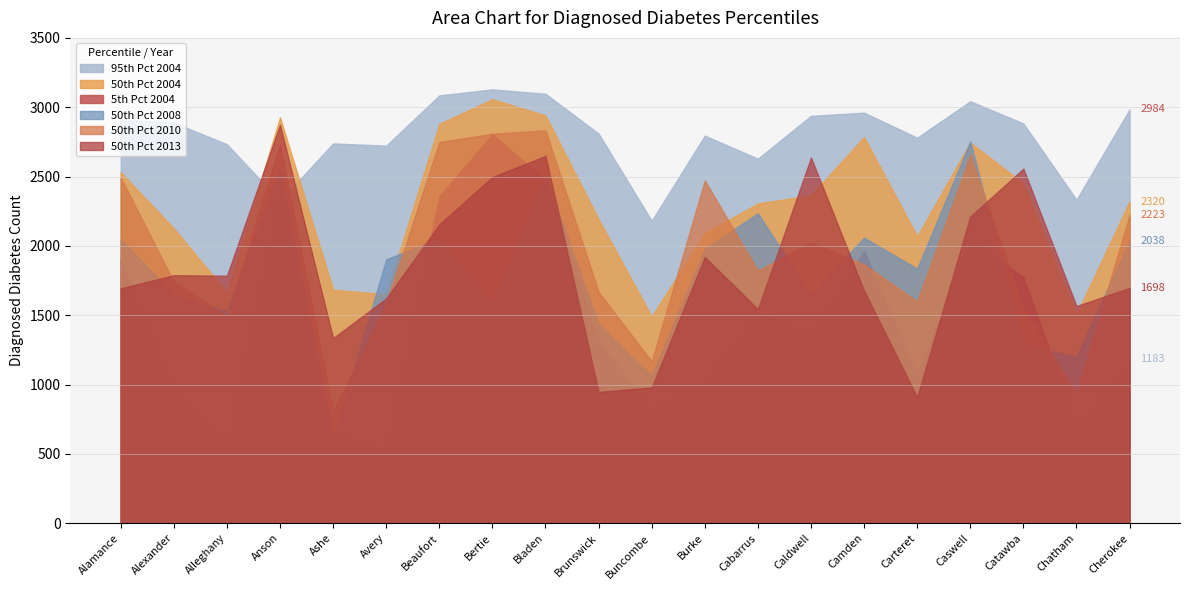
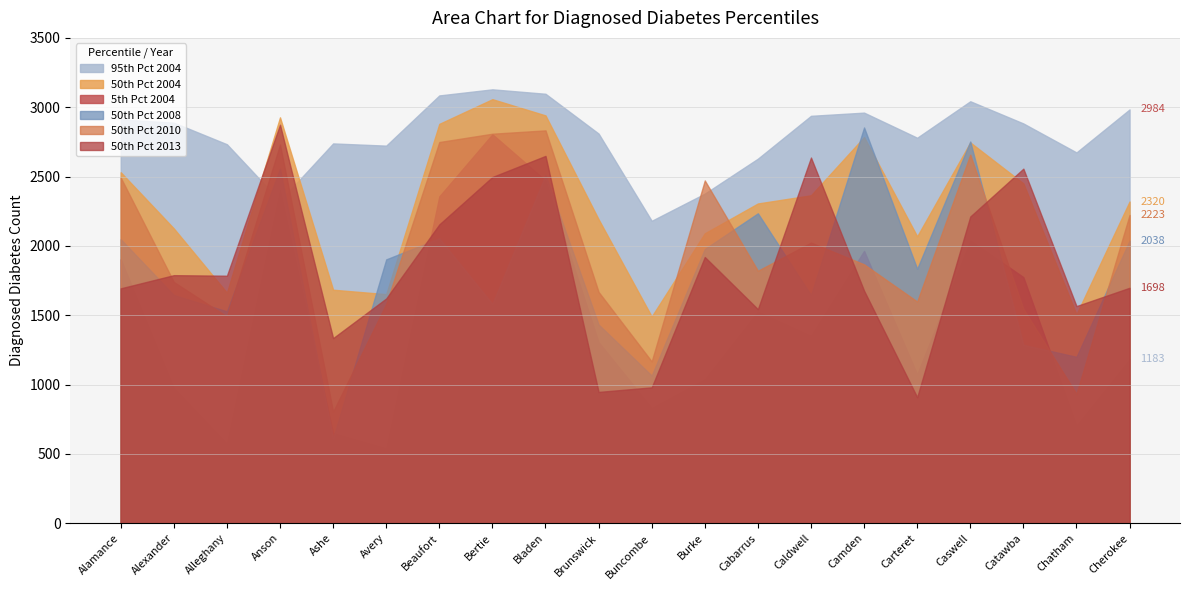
  {
    "95th Pct 2004": {
      "Alleghany": 2730,
      "Anson": 2330,
      "Ashe": 2740,
      "Avery": 2720,
      "Beaufort": 3090,
      "Bertie": 3130,
      "Bladen": 3100,
      "Brunswick": 2810,
      "Buncombe": 2180,
-     "Burke": 2800,
+     "Burke": 2380,
      "Cabarrus": 2630,
      "Caldwell": 2940,
      "Camden": 2960,
      "Carteret": 2780,
      "Caswell": 3040,
      "Catawba": 2880,
-     "Chatham": 2330
+     "Chatham": 2670
    },
    "50th Pct 2008": {
      "Alamance": 2050,
      "Alexander": 1650,
      "Alleghany": 1530,
      "Anson": 2560,
      "Ashe": 610,
      "Avery": 1900,
      "Beaufort": 2060,
      "Bertie": 1580,
      "Bladen": 2510,
      "Brunswick": 1430,
      "Buncombe": 1070,
      "Burke": 1980,
      "Cabarrus": 2240,
      "Caldwell": 1650,
-     "Camden": 2060,
+     "Camden": 2850,
      "Carteret": 1840,
      "Catawba": 1290,
      "Chatham": 1200
    }
  }
